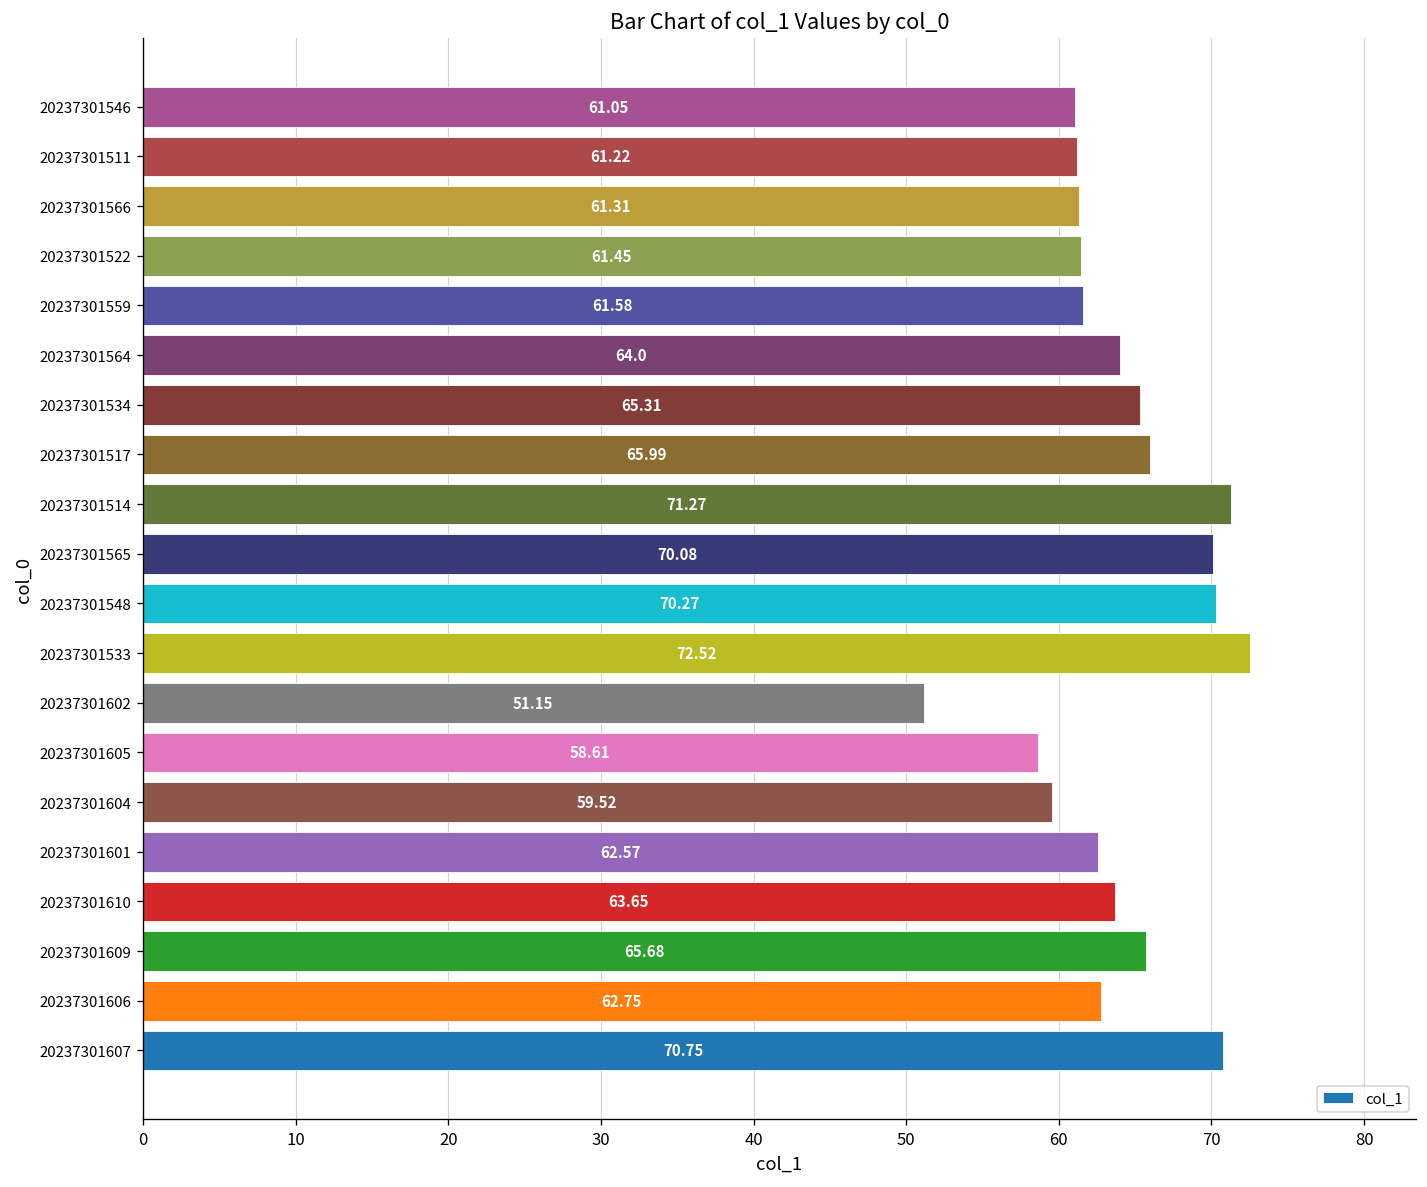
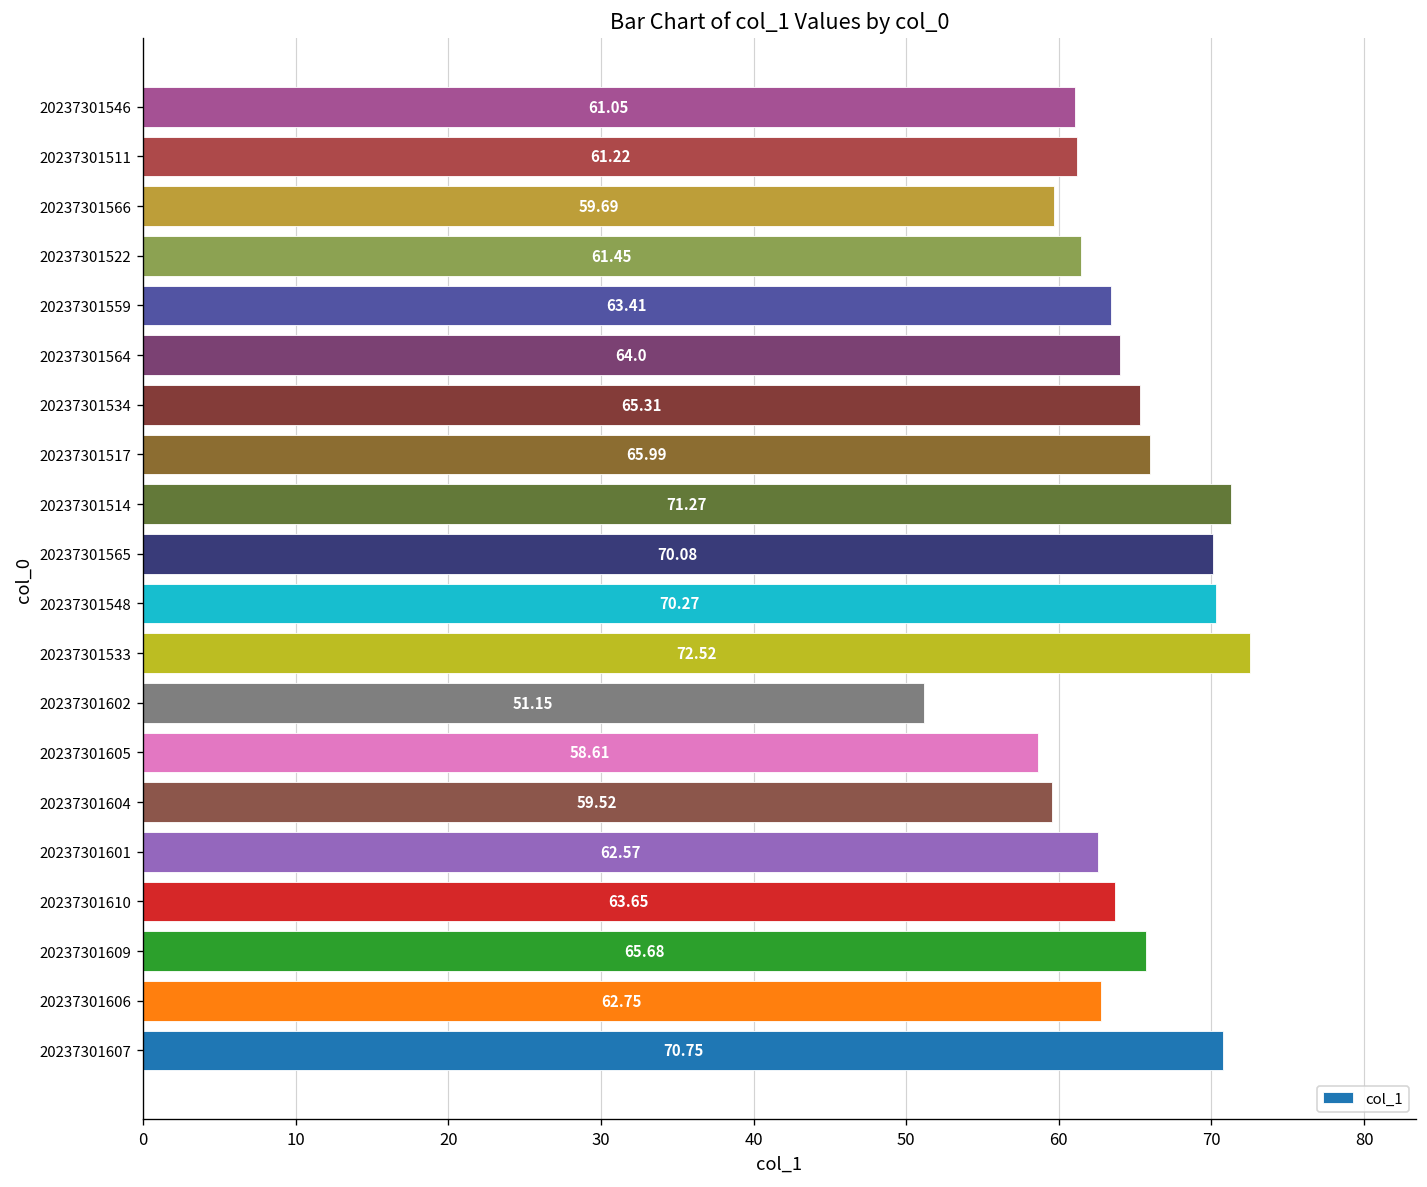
  {
    "20237301546": 61.05,
    "20237301511": 61.22,
-   "20237301566": 61.31,
+   "20237301566": 59.69,
    "20237301522": 61.45,
-   "20237301559": 61.58,
+   "20237301559": 63.41,
    "20237301564": 64.0,
    "20237301534": 65.31,
    "20237301517": 65.99,
    "20237301514": 71.27,
    "20237301565": 70.08,
    "20237301548": 70.27,
    "20237301533": 72.52,
    "20237301602": 51.15,
    "20237301605": 58.61,
    "20237301604": 59.52,
    "20237301601": 62.57,
    "20237301610": 63.65,
    "20237301609": 65.68,
    "20237301606": 62.75,
    "20237301607": 70.75
  }
